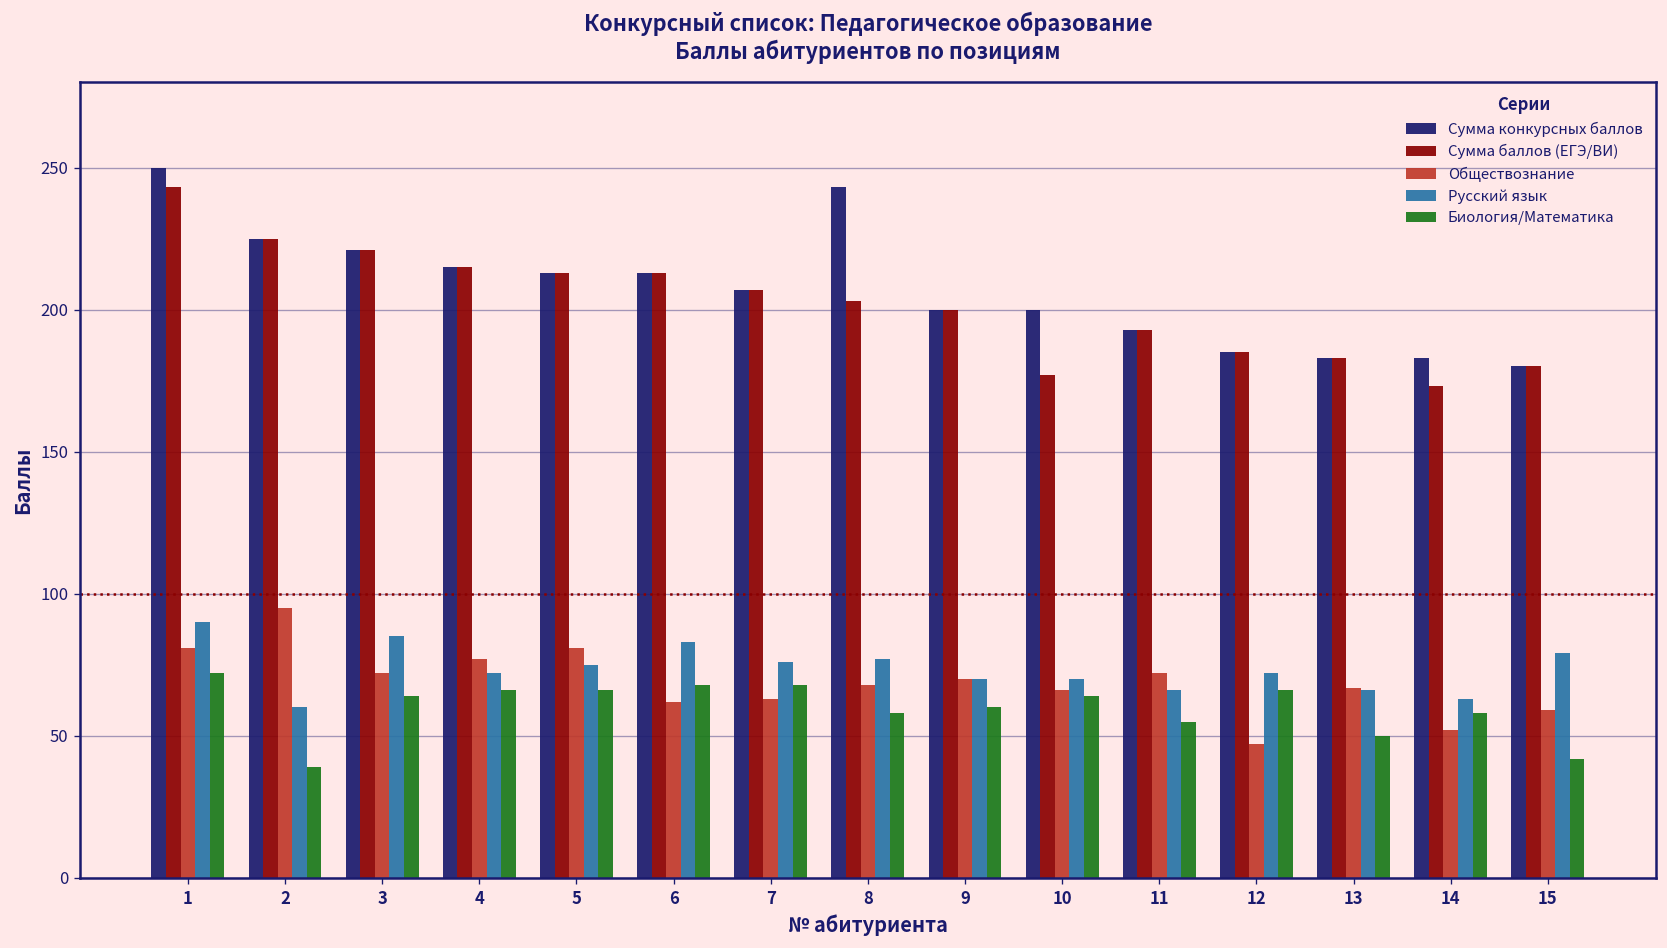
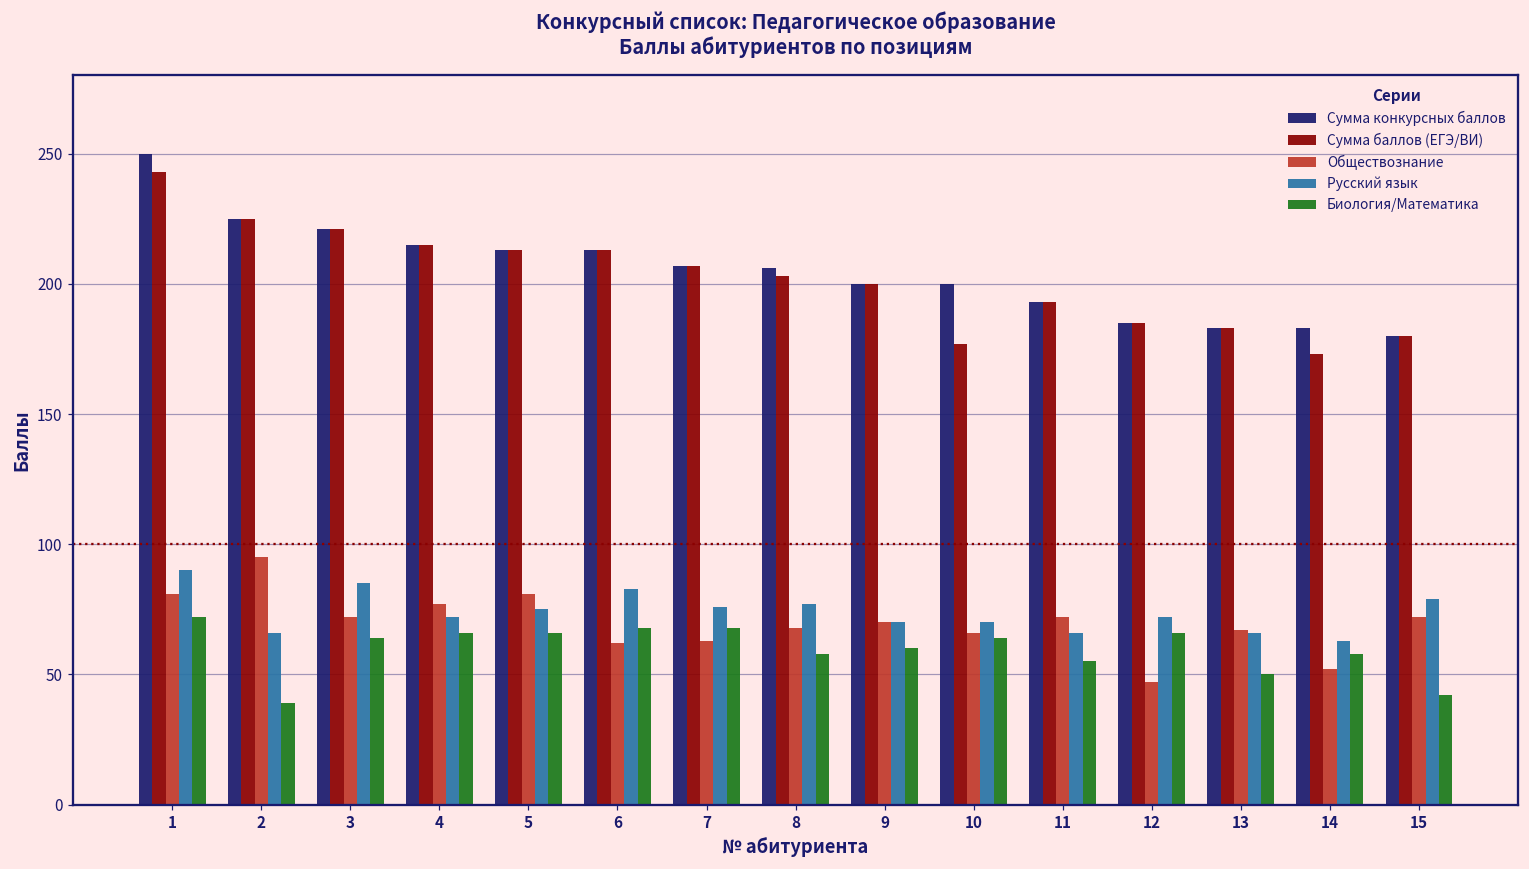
  {
    "Сумма конкурсных баллов": {
      "1": 250,
      "2": 225,
      "3": 221,
      "4": 215,
      "5": 213,
      "6": 213,
      "7": 207,
-     "8": 243,
+     "8": 206,
      "9": 200,
      "10": 200,
      "11": 193,
      "12": 185,
      "13": 183,
      "14": 183,
      "15": 180
    },
    "Сумма баллов (ЕГЭ/ВИ)": {
      "1": 243,
      "2": 225,
      "3": 221,
      "4": 215,
      "5": 213,
      "6": 213,
      "7": 207,
      "8": 203,
      "9": 200,
      "10": 177,
      "11": 193,
      "12": 185,
      "13": 183,
      "14": 173,
      "15": 180
    },
    "Обществознание": {
      "1": 81,
      "2": 95,
      "3": 72,
      "4": 77,
      "5": 81,
      "6": 62,
      "7": 63,
      "8": 68,
      "9": 70,
      "10": 66,
      "11": 72,
      "12": 47,
      "13": 67,
      "14": 52,
-     "15": 59
+     "15": 72
    },
    "Русский язык": {
      "1": 90,
-     "2": 60,
+     "2": 66,
      "3": 85,
      "4": 72,
      "5": 75,
      "6": 83,
      "7": 76,
      "8": 77,
      "9": 70,
      "10": 70,
      "11": 66,
      "12": 72,
      "13": 66,
      "14": 63,
      "15": 79
    },
    "Биология/Математика": {
      "1": 72,
      "2": 39,
      "3": 64,
      "4": 66,
      "5": 66,
      "6": 68,
      "7": 68,
      "8": 58,
      "9": 60,
      "10": 64,
      "11": 55,
      "12": 66,
      "13": 50,
      "14": 58,
      "15": 42
    }
  }
